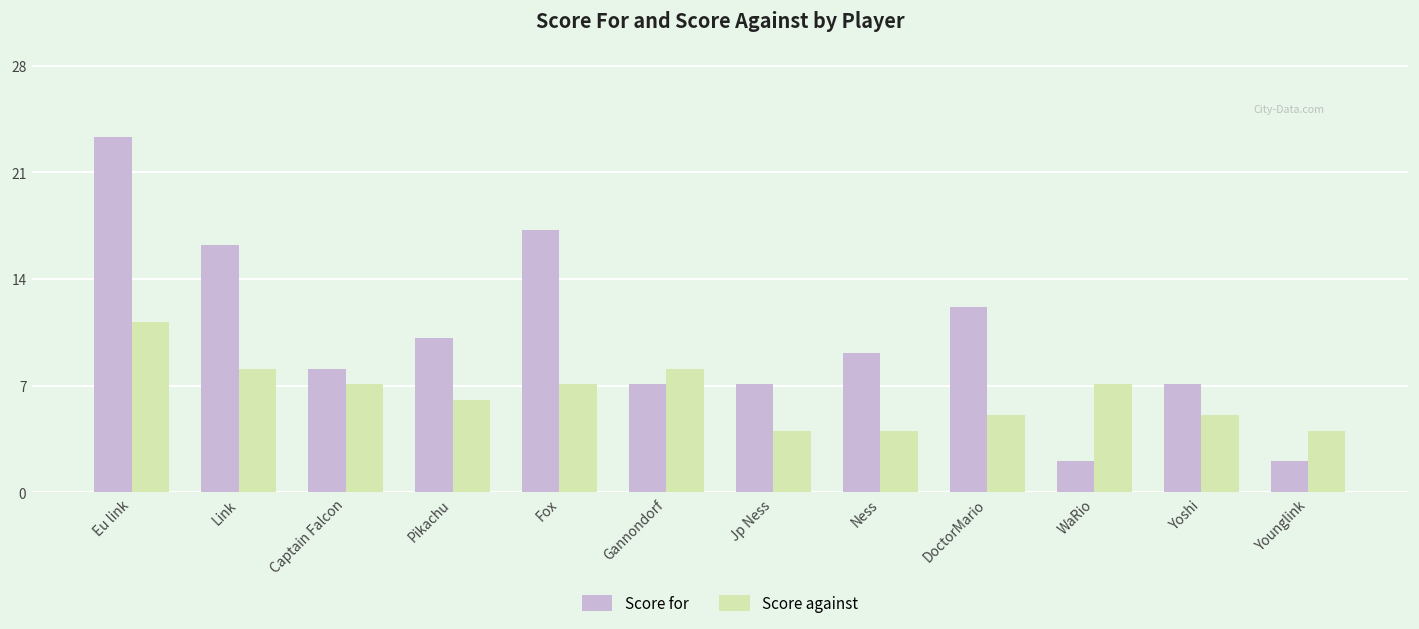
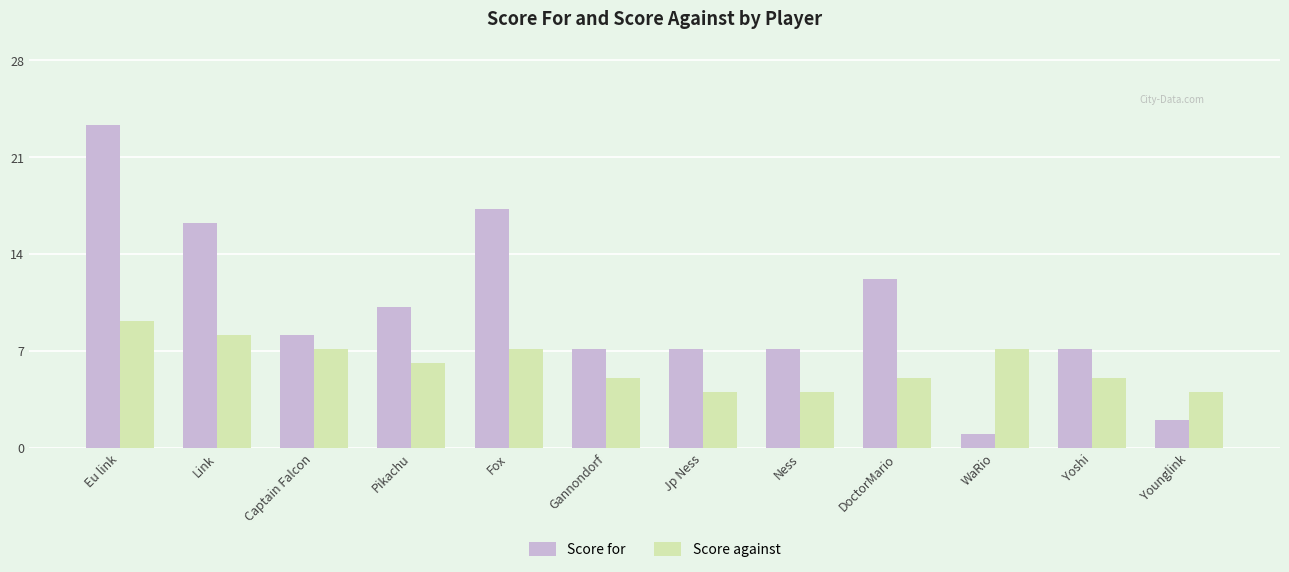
  {
    "Score for": {
      "Eu link": 23,
      "Link": 16,
      "Captain Falcon": 8,
      "Pikachu": 10,
      "Fox": 17,
      "Gannondorf": 7,
      "Jp Ness": 7,
-     "Ness": 9,
+     "Ness": 7,
      "DoctorMario": 12,
-     "WaRio": 2,
+     "WaRio": 1,
      "Yoshi": 7,
      "Younglink": 2
    },
    "Score against": {
-     "Eu link": 11,
+     "Eu link": 9,
      "Link": 8,
      "Captain Falcon": 7,
      "Pikachu": 6,
      "Fox": 7,
-     "Gannondorf": 8,
+     "Gannondorf": 5,
      "Jp Ness": 4,
      "Ness": 4,
      "DoctorMario": 5,
      "WaRio": 7,
      "Yoshi": 5,
      "Younglink": 4
    }
  }
